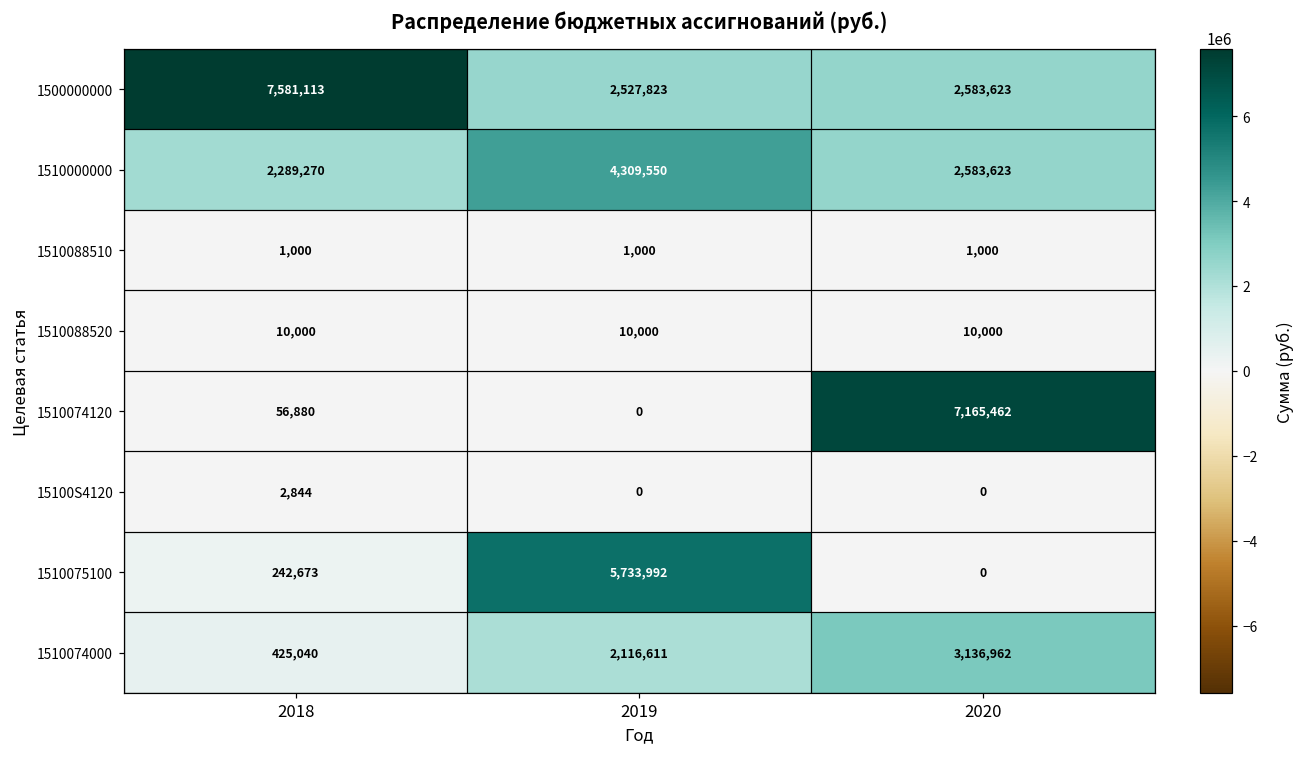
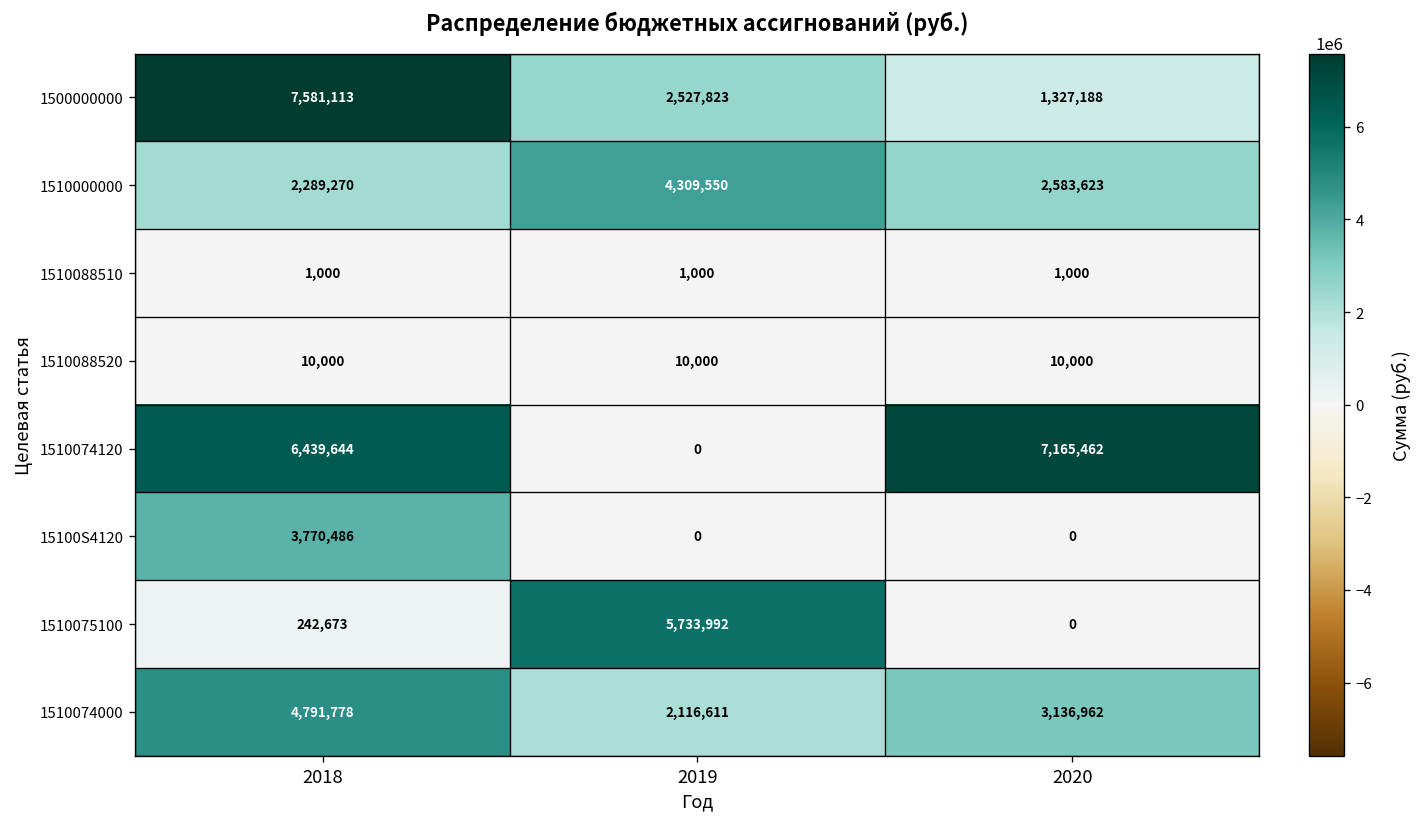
  {
    "1500000000": {
      "2018": "7,581,113",
      "2019": "2,527,823",
-     "2020": "2,583,623"
+     "2020": "1,327,188"
    },
    "1510000000": {
      "2018": "2,289,270",
      "2019": "4,309,550",
      "2020": "2,583,623"
    },
    "1510088510": {
      "2018": "1,000",
      "2019": "1,000",
      "2020": "1,000"
    },
    "1510088520": {
      "2018": "10,000",
      "2019": "10,000",
      "2020": "10,000"
    },
    "1510074120": {
-     "2018": "56,880",
+     "2018": "6,439,644",
      "2019": "0",
      "2020": "7,165,462"
    },
    "15100S4120": {
-     "2018": "2,844",
+     "2018": "3,770,486",
      "2019": "0",
      "2020": "0"
    },
    "1510075100": {
      "2018": "242,673",
      "2019": "5,733,992",
      "2020": "0"
    },
    "1510074000": {
-     "2018": "425,040",
+     "2018": "4,791,778",
      "2019": "2,116,611",
      "2020": "3,136,962"
    }
  }
